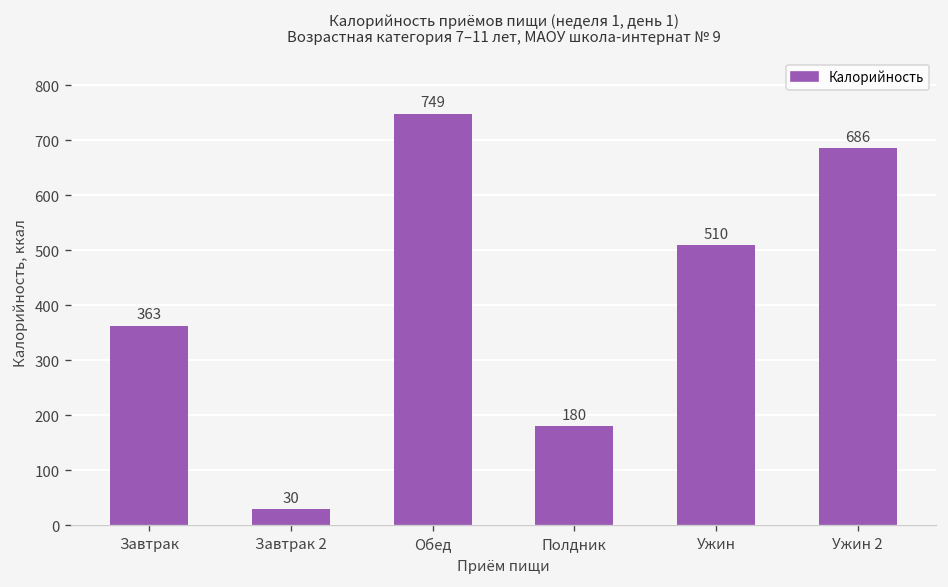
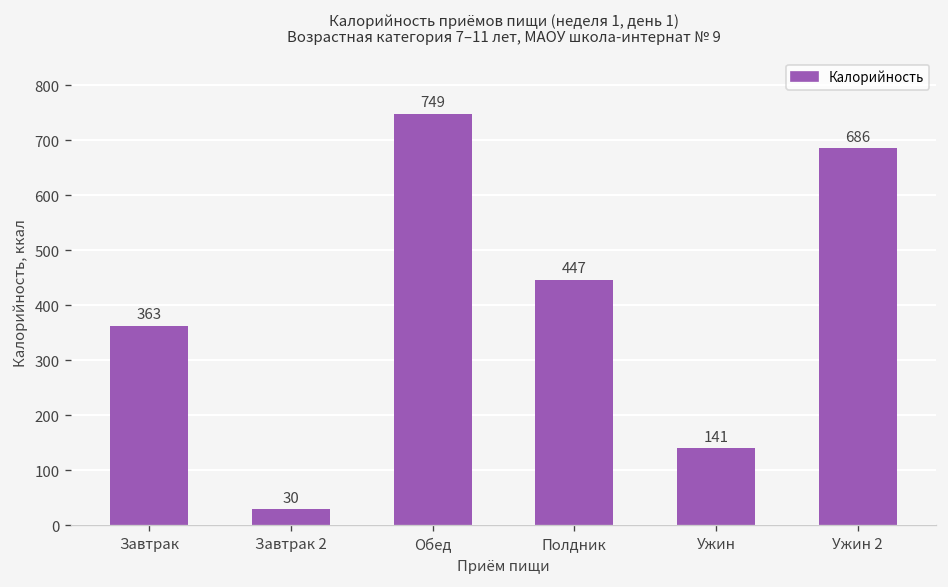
  {
    "Завтрак": 363,
    "Завтрак 2": 30,
    "Обед": 749,
-   "Полдник": 180,
-   "Ужин": 510,
+   "Полдник": 447,
+   "Ужин": 141,
    "Ужин 2": 686
  }
